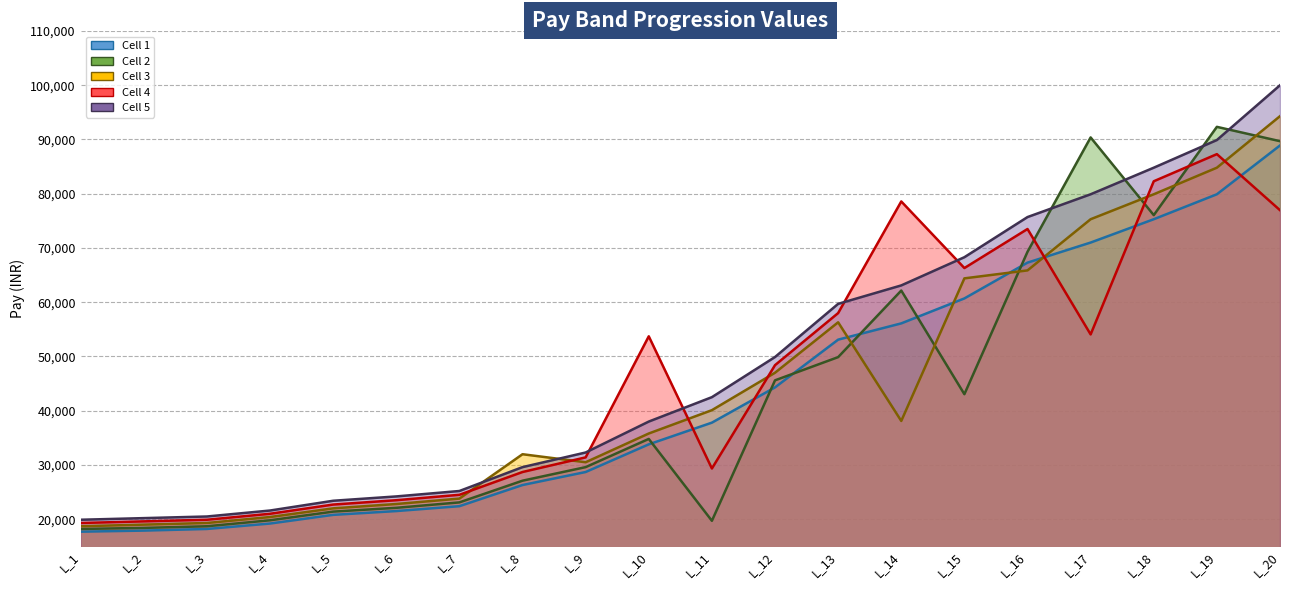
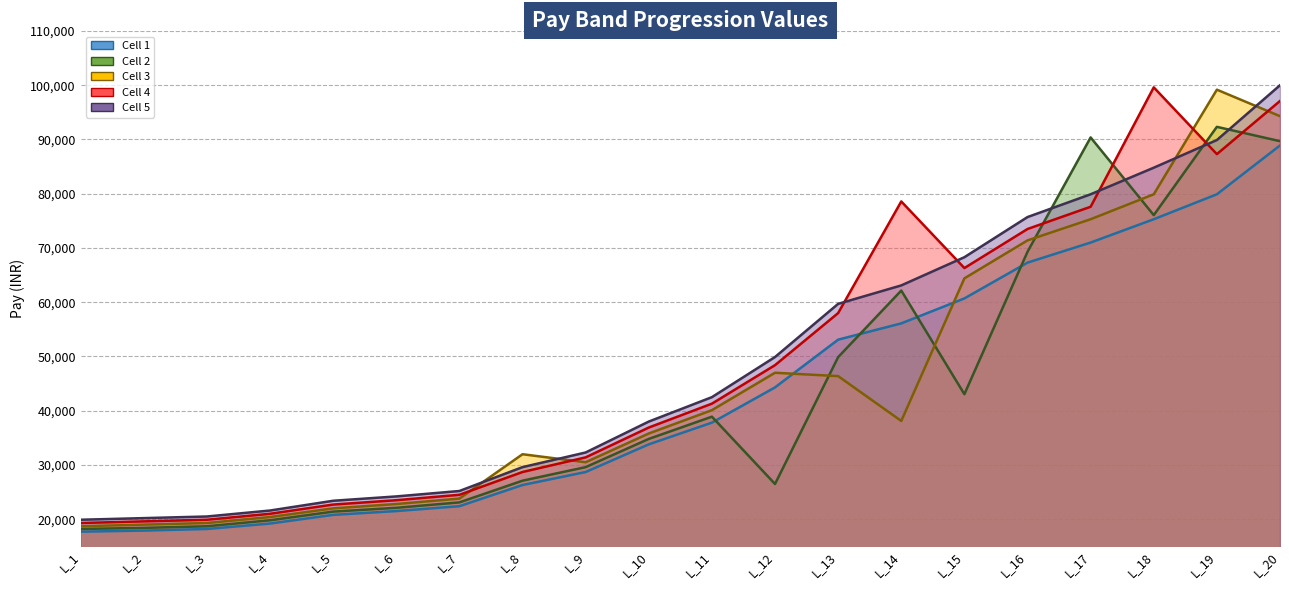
  {
    "Cell 2": {
      "L_1": "18,000",
      "L_2": "18,000",
      "L_3": "19,000",
      "L_4": "20,000",
      "L_5": "21,000",
      "L_6": "22,000",
      "L_7": "23,000",
      "L_8": "27,000",
      "L_9": "30,000",
      "L_10": "35,000",
-     "L_11": "20,000",
-     "L_12": "46,000",
+     "L_11": "39,000",
+     "L_12": "26,000",
      "L_13": "50,000",
      "L_14": "62,000",
      "L_15": "43,000",
      "L_16": "69,000",
      "L_17": "90,000",
      "L_18": "76,000",
      "L_19": "92,000",
      "L_20": "90,000"
    },
    "Cell 3": {
      "L_1": "19,000",
      "L_2": "19,000",
      "L_3": "19,000",
      "L_4": "20,000",
      "L_5": "22,000",
      "L_6": "23,000",
      "L_7": "24,000",
      "L_8": "32,000",
      "L_9": "31,000",
      "L_10": "36,000",
      "L_11": "40,000",
      "L_12": "47,000",
-     "L_13": "56,000",
+     "L_13": "46,000",
      "L_14": "38,000",
      "L_15": "64,000",
-     "L_16": "66,000",
+     "L_16": "71,000",
      "L_17": "75,000",
      "L_18": "80,000",
-     "L_19": "85,000",
+     "L_19": "99,000",
      "L_20": "94,000"
    },
    "Cell 4": {
      "L_1": "19,000",
      "L_2": "20,000",
      "L_3": "20,000",
      "L_4": "21,000",
      "L_5": "23,000",
      "L_6": "24,000",
      "L_7": "25,000",
      "L_8": "29,000",
      "L_9": "31,000",
-     "L_10": "54,000",
-     "L_11": "29,000",
+     "L_10": "37,000",
+     "L_11": "41,000",
      "L_12": "48,000",
      "L_13": "58,000",
      "L_14": "79,000",
      "L_15": "66,000",
      "L_16": "74,000",
-     "L_17": "54,000",
-     "L_18": "82,000",
+     "L_17": "78,000",
+     "L_18": "100,000",
      "L_19": "87,000",
-     "L_20": "77,000"
+     "L_20": "97,000"
    }
  }
